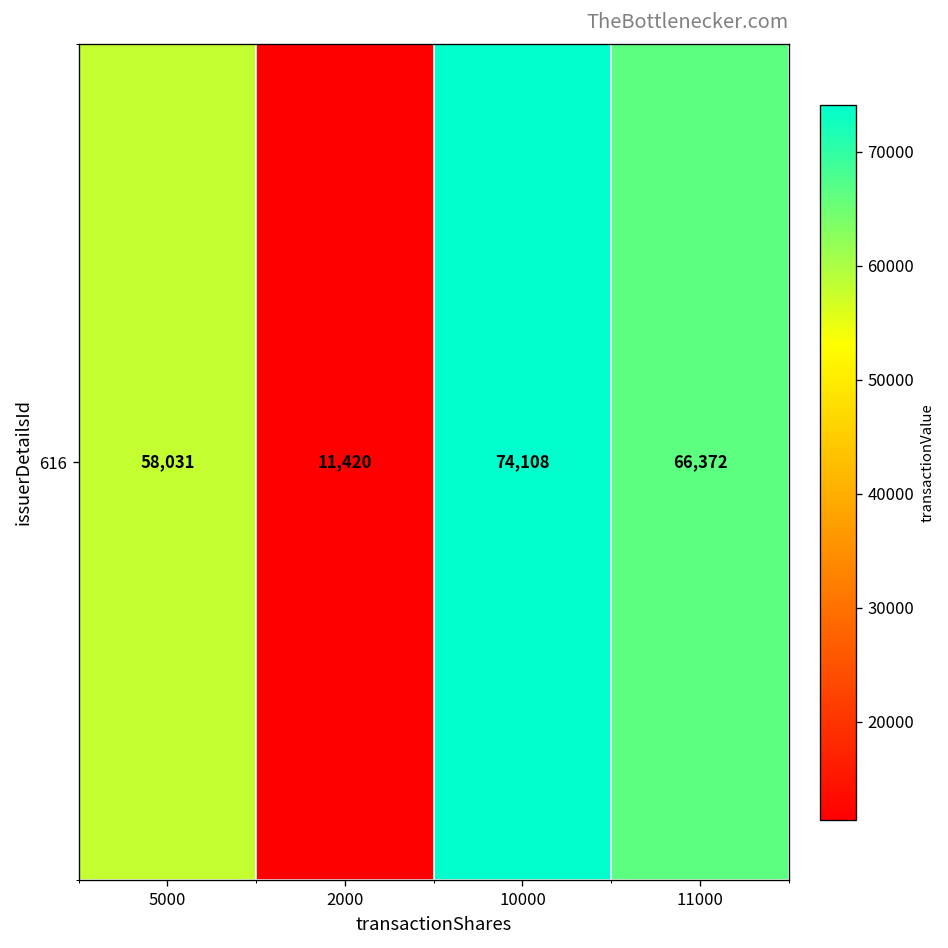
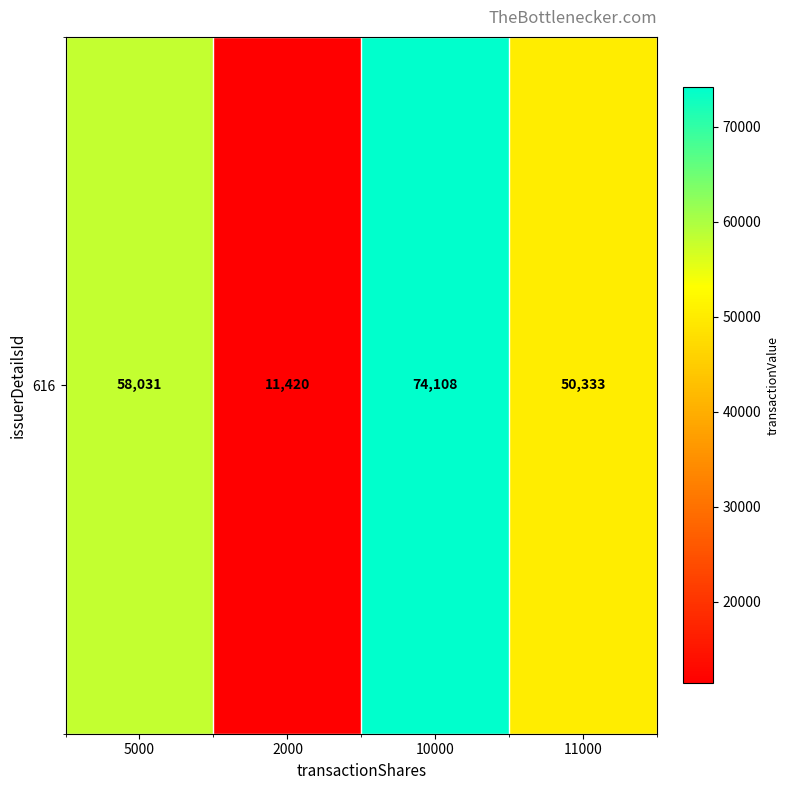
  {
    "616": {
      "5000": "58,031",
      "2000": "11,420",
      "10000": "74,108",
-     "11000": "66,372"
+     "11000": "50,333"
    }
  }
